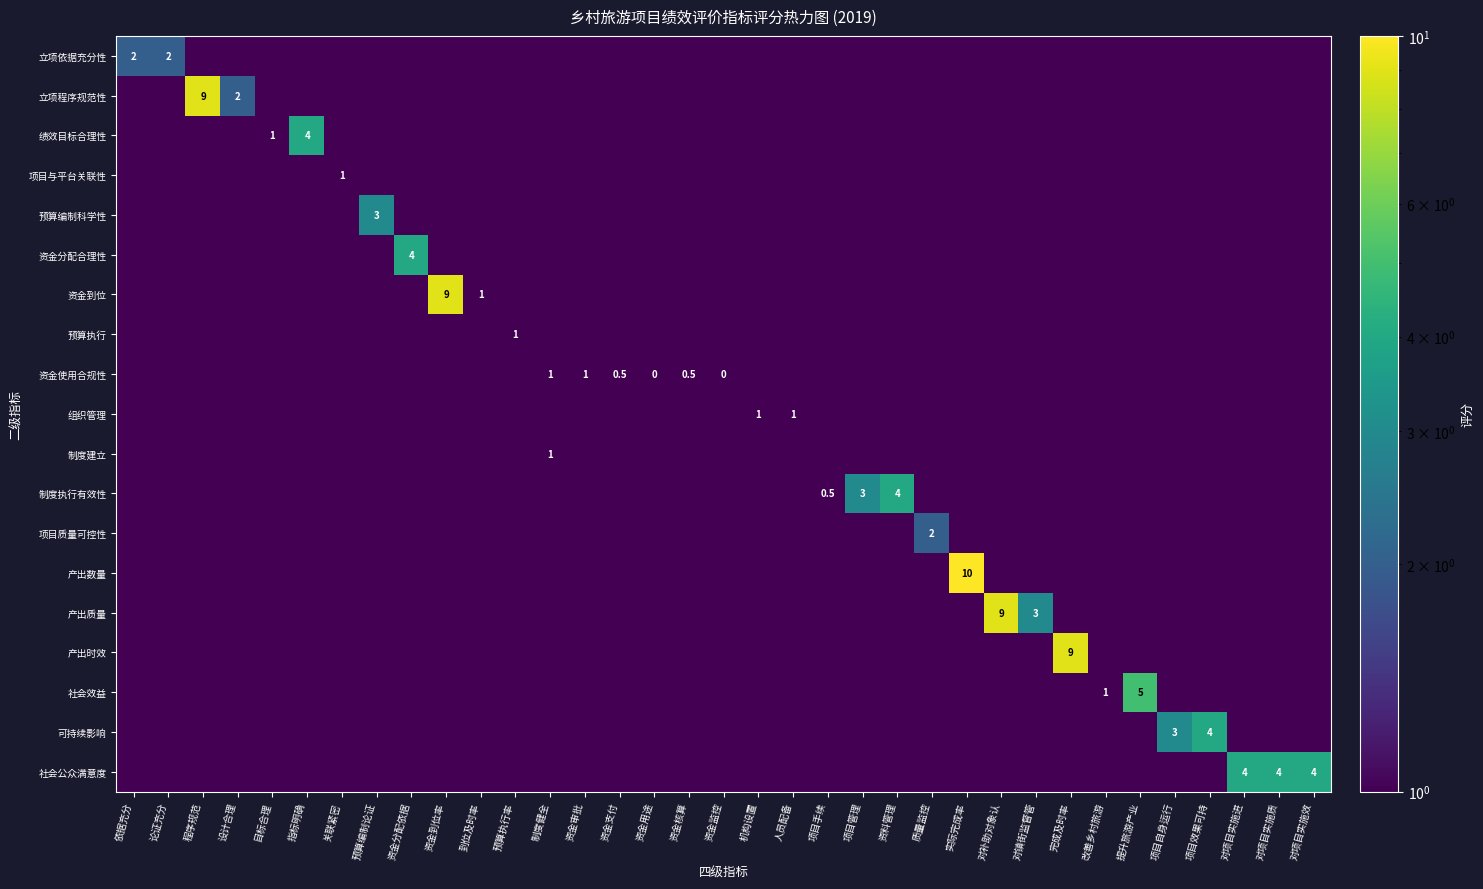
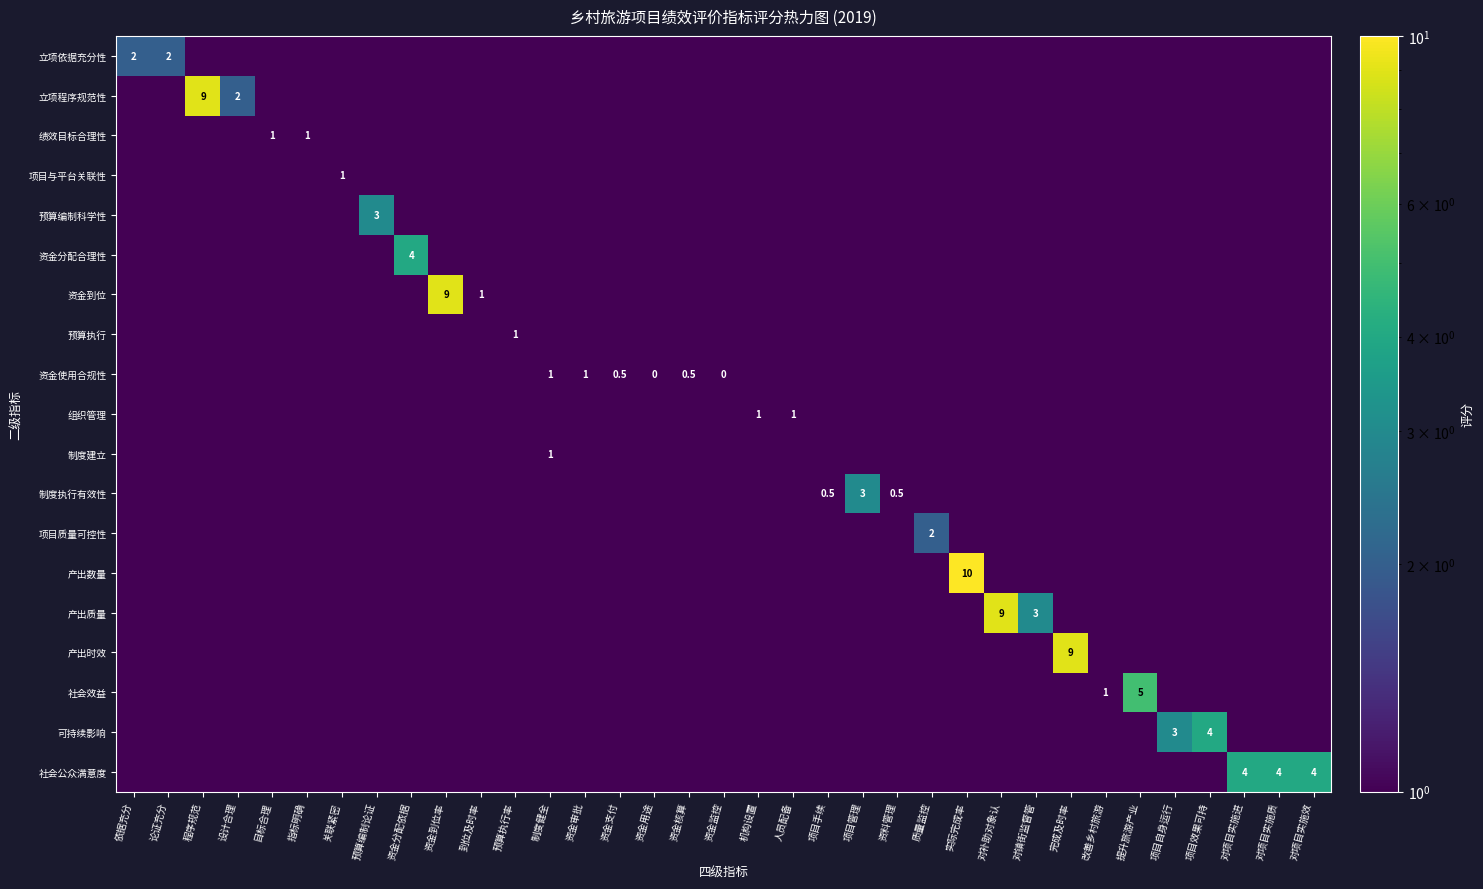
  {
    "立项依据充分性": {
      "依据充分": 2,
      "论证充分": 2
    },
    "立项程序规范性": {
      "程序规范": 9,
      "设计合理": 2
    },
    "绩效目标合理性": {
      "目标合理": 1,
-     "指标明确": 4
+     "指标明确": 1
    },
    "项目与平台关联性": {
      "关联紧密": 1
    },
    "预算编制科学性": {
      "预算编制论证": 3
    },
    "资金分配合理性": {
      "资金分配依据": 4
    },
    "资金到位": {
      "资金到位率": 9,
      "到位及时率": 1
    },
    "预算执行": {
      "预算执行率": 1
    },
    "资金使用合规性": {
      "制度健全": 1,
      "资金审批": 1,
      "资金支付": 0.5,
      "资金用途": 0,
      "资金核算": 0.5,
      "资金监控": 0
    },
    "组织管理": {
      "机构设置": 1,
      "人员配备": 1
    },
    "制度建立": {
      "制度健全": 1
    },
    "制度执行有效性": {
      "项目手续": 0.5,
      "项目管理": 3,
-     "资料管理": 4
+     "资料管理": 0.5
    },
    "项目质量可控性": {
      "质量监控": 2
    },
    "产出数量": {
      "实际完成率": 10
    },
    "产出质量": {
      "对补助对象认": 9,
      "对镇街监督管": 3
    },
    "产出时效": {
      "完成及时率": 9
    },
    "社会效益": {
      "改善乡村旅游": 1,
      "提升旅游产业": 5
    },
    "可持续影响": {
      "项目自身运行": 3,
      "项目效果可持": 4
    },
    "社会公众满意度": {
      "对项目实施进": 4,
      "对项目实施质": 4,
      "对项目实施效": 4
    }
  }
